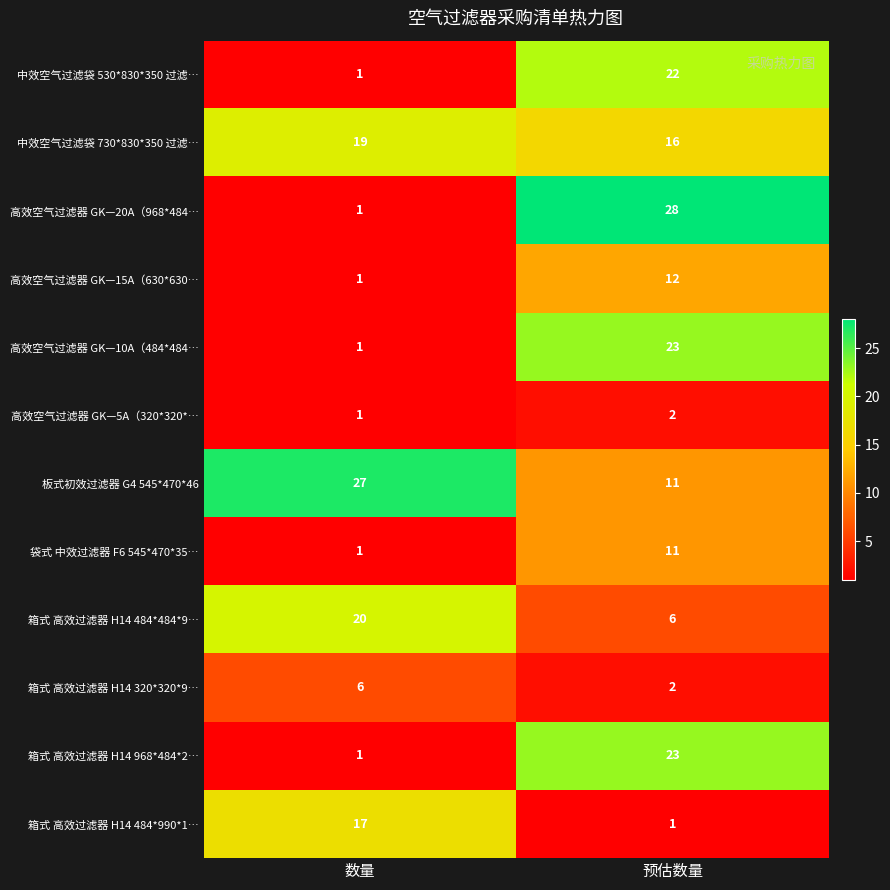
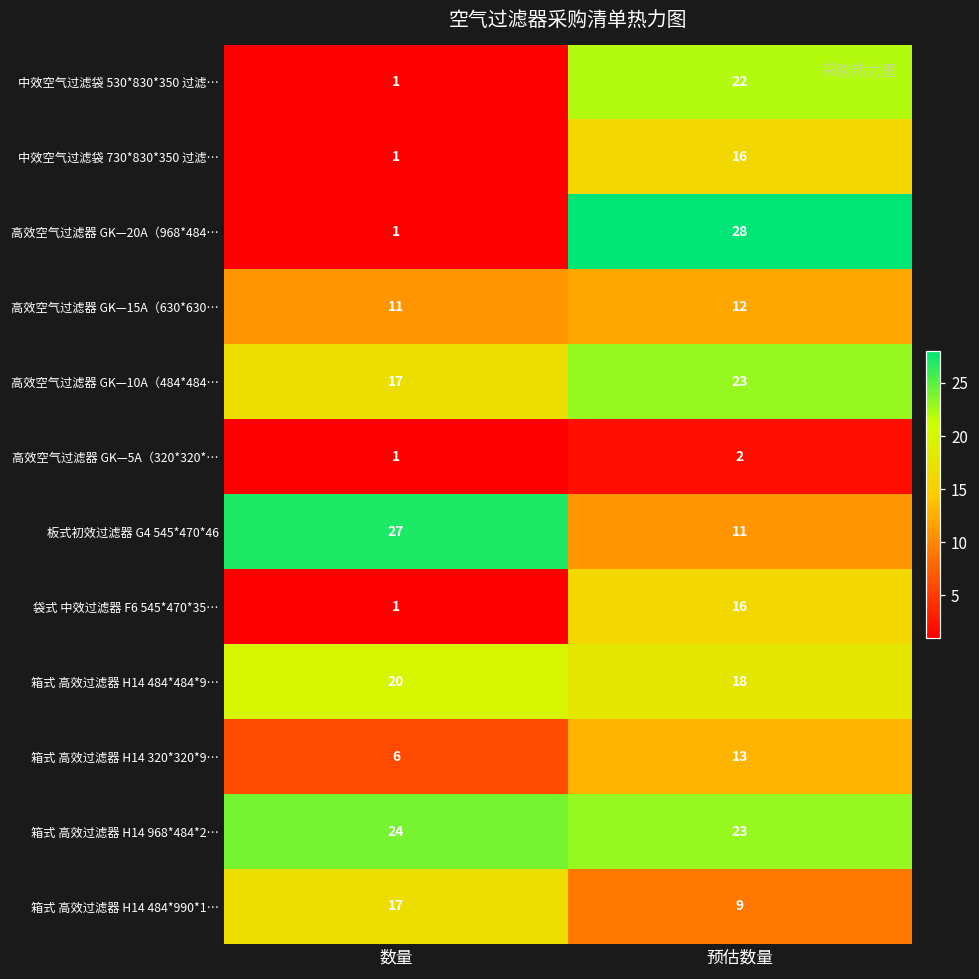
  {
    "中效空气过滤袋 530*830*350 过滤…": {
      "数量": 1
    },
    "中效空气过滤袋 730*830*350 过滤…": {
-     "数量": 19,
+     "数量": 1,
      "预估数量": 16
    },
    "高效空气过滤器 GK—20A（968*484…": {
      "数量": 1,
      "预估数量": 28
    },
    "高效空气过滤器 GK—15A（630*630…": {
-     "数量": 1,
+     "数量": 11,
      "预估数量": 12
    },
    "高效空气过滤器 GK—10A（484*484…": {
-     "数量": 1,
+     "数量": 17,
      "预估数量": 23
    },
    "高效空气过滤器 GK—5A（320*320*…": {
      "数量": 1,
      "预估数量": 2
    },
    "板式初效过滤器 G4 545*470*46": {
      "数量": 27,
      "预估数量": 11
    },
    "袋式 中效过滤器 F6 545*470*35…": {
      "数量": 1,
-     "预估数量": 11
+     "预估数量": 16
    },
    "箱式 高效过滤器 H14 484*484*9…": {
      "数量": 20,
-     "预估数量": 6
+     "预估数量": 18
    },
    "箱式 高效过滤器 H14 320*320*9…": {
      "数量": 6,
-     "预估数量": 2
+     "预估数量": 13
    },
    "箱式 高效过滤器 H14 968*484*2…": {
-     "数量": 1,
+     "数量": 24,
      "预估数量": 23
    },
    "箱式 高效过滤器 H14 484*990*1…": {
      "数量": 17,
-     "预估数量": 1
+     "预估数量": 9
    }
  }
